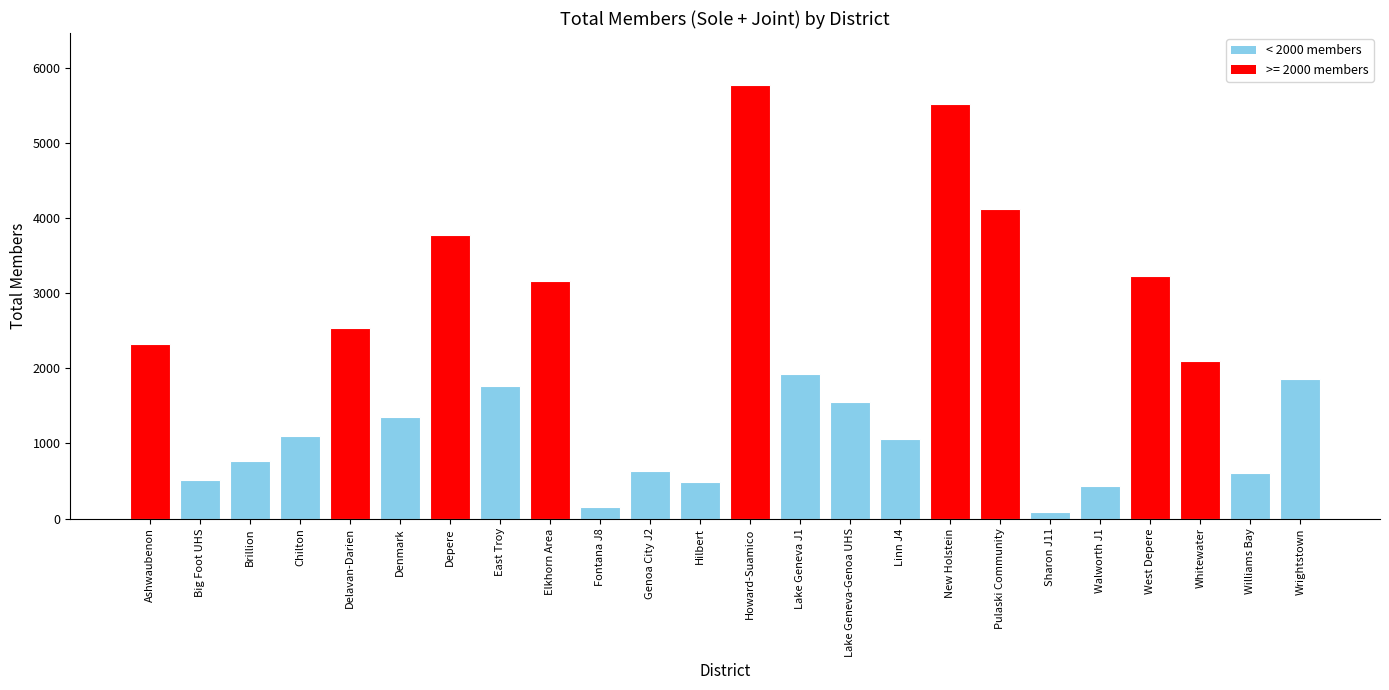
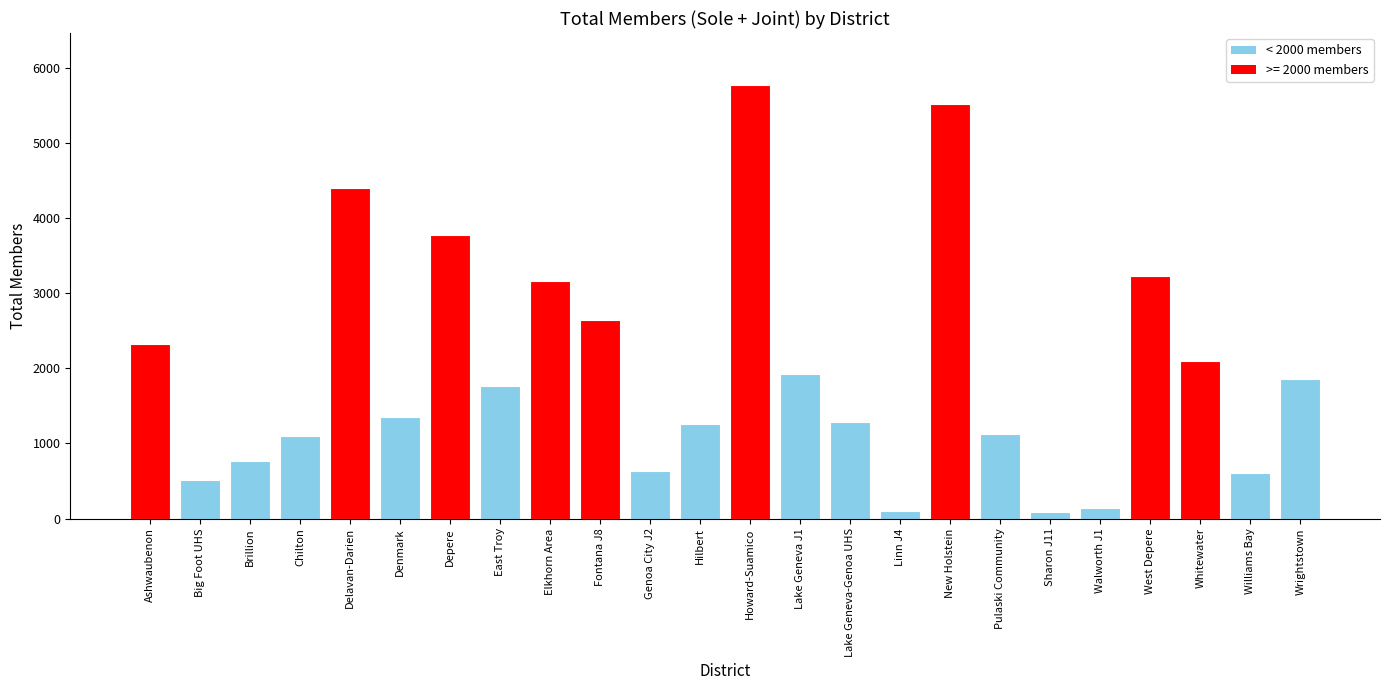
  {
    "Ashwaubenon": 2300,
    "Big Foot UHS": 500,
    "Brillion": 800,
    "Chilton": 1100,
-   "Delavan-Darien": 2500,
+   "Delavan-Darien": 4400,
    "Denmark": 1400,
    "Depere": 3800,
    "East Troy": 1800,
    "Elkhorn Area": 3200,
-   "Fontana J8": 200,
+   "Fontana J8": 2600,
    "Genoa City J2": 600,
-   "Hilbert": 500,
+   "Hilbert": 1300,
    "Howard-Suamico": 5800,
    "Lake Geneva J1": 1900,
-   "Lake Geneva-Genoa UHS": 1600,
-   "Linn J4": 1100,
+   "Lake Geneva-Genoa UHS": 1300,
+   "Linn J4": 100,
    "New Holstein": 5500,
-   "Pulaski Community": 4100,
+   "Pulaski Community": 1100,
    "Sharon J11": 100,
-   "Walworth J1": 400,
+   "Walworth J1": 100,
    "West Depere": 3200,
    "Whitewater": 2100,
    "Williams Bay": 600,
    "Wrightstown": 1900
  }
